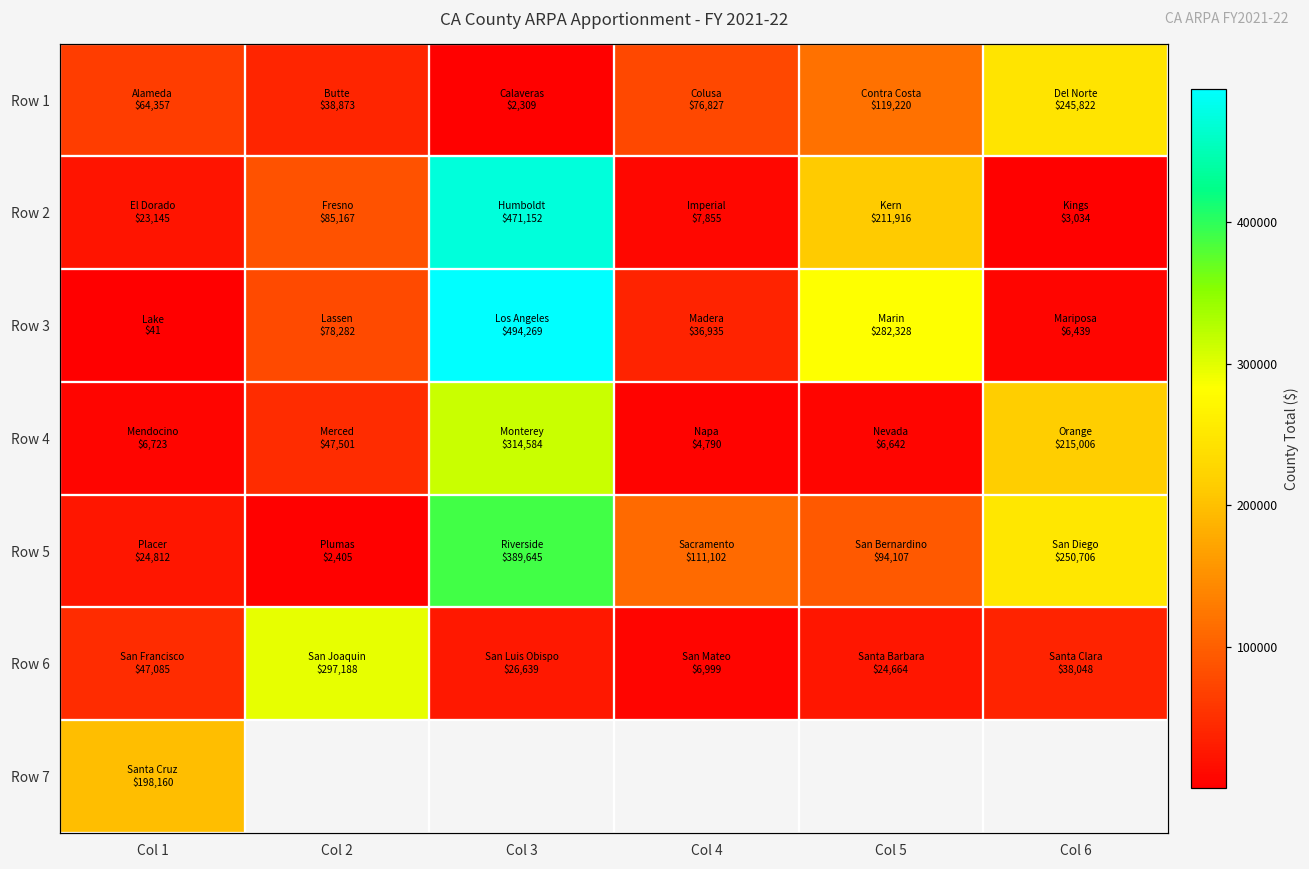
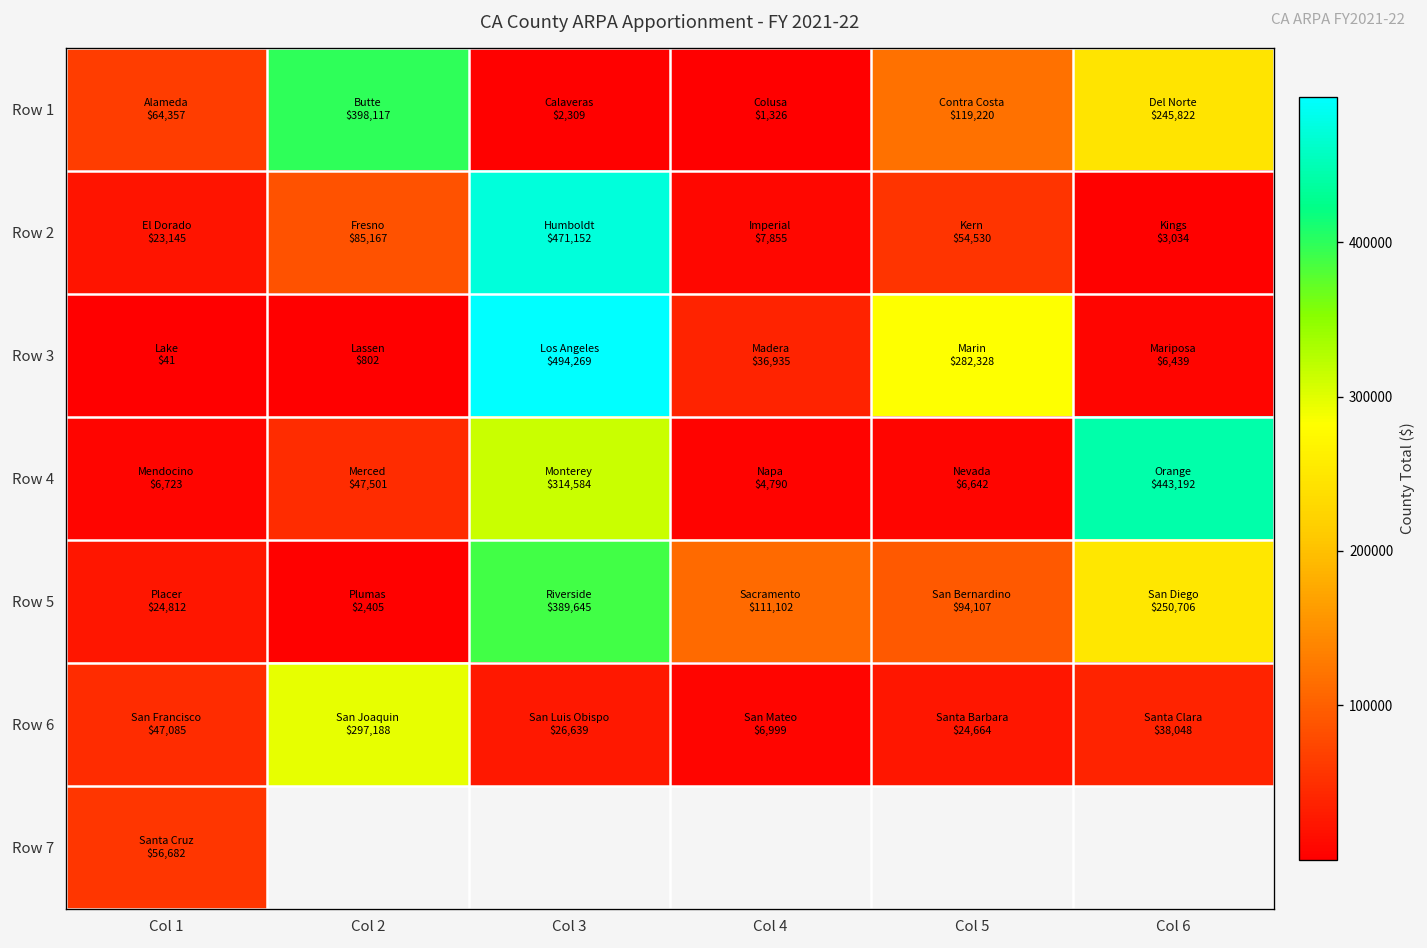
  {
    "Row 1": {
      "Col 1": "$64,357",
-     "Col 2": "$38,873",
+     "Col 2": "$398,117",
      "Col 3": "$2,309",
-     "Col 4": "$76,827",
+     "Col 4": "$1,326",
      "Col 5": "$119,220",
      "Col 6": "$245,822"
    },
    "Row 2": {
      "Col 1": "$23,145",
      "Col 2": "$85,167",
      "Col 3": "$471,152",
      "Col 4": "$7,855",
-     "Col 5": "$211,916",
+     "Col 5": "$54,530",
      "Col 6": "$3,034"
    },
    "Row 3": {
      "Col 1": "$41",
-     "Col 2": "$78,282",
+     "Col 2": "$802",
      "Col 3": "$494,269",
      "Col 4": "$36,935",
      "Col 5": "$282,328",
      "Col 6": "$6,439"
    },
    "Row 4": {
      "Col 1": "$6,723",
      "Col 2": "$47,501",
      "Col 3": "$314,584",
      "Col 4": "$4,790",
      "Col 5": "$6,642",
-     "Col 6": "$215,006"
+     "Col 6": "$443,192"
    },
    "Row 5": {
      "Col 1": "$24,812",
      "Col 2": "$2,405",
      "Col 3": "$389,645",
      "Col 4": "$111,102",
      "Col 5": "$94,107",
      "Col 6": "$250,706"
    },
    "Row 6": {
      "Col 1": "$47,085",
      "Col 2": "$297,188",
      "Col 3": "$26,639",
      "Col 4": "$6,999",
      "Col 5": "$24,664",
      "Col 6": "$38,048"
    },
    "Row 7": {
-     "Col 1": "$198,160"
+     "Col 1": "$56,682"
    }
  }
